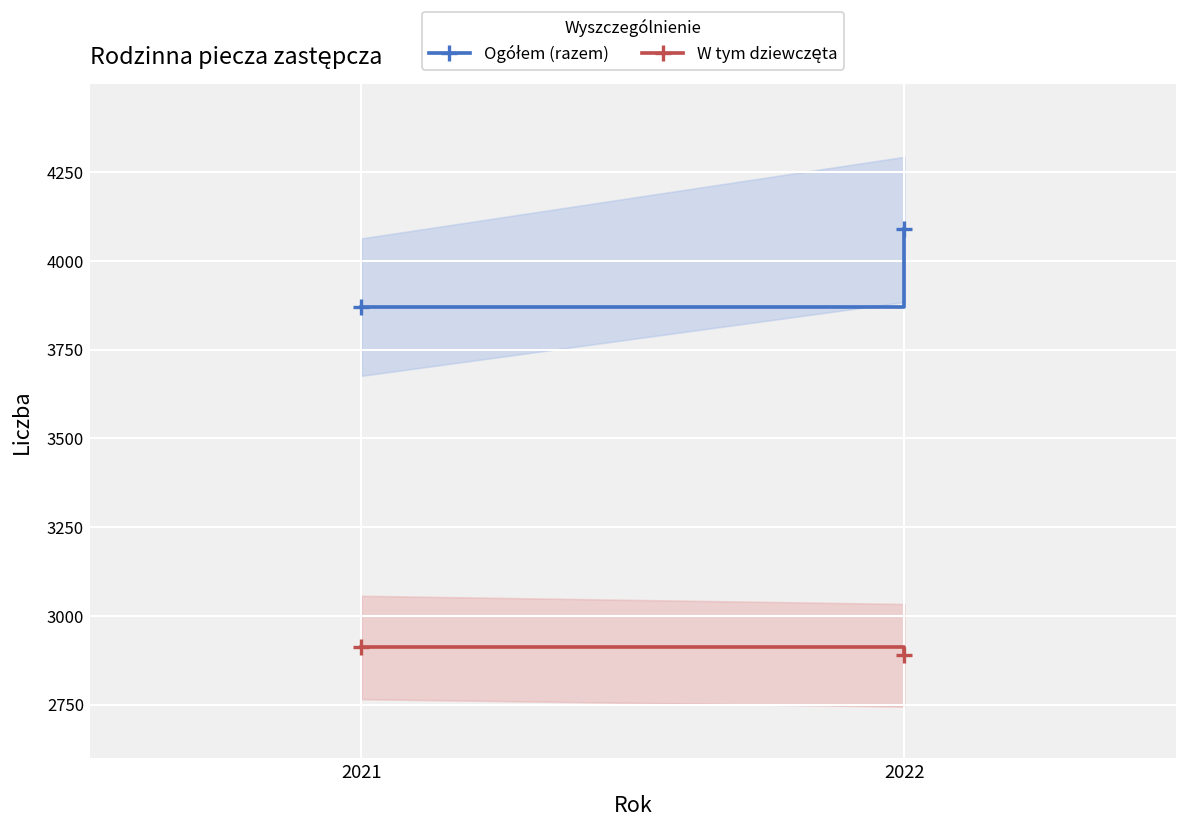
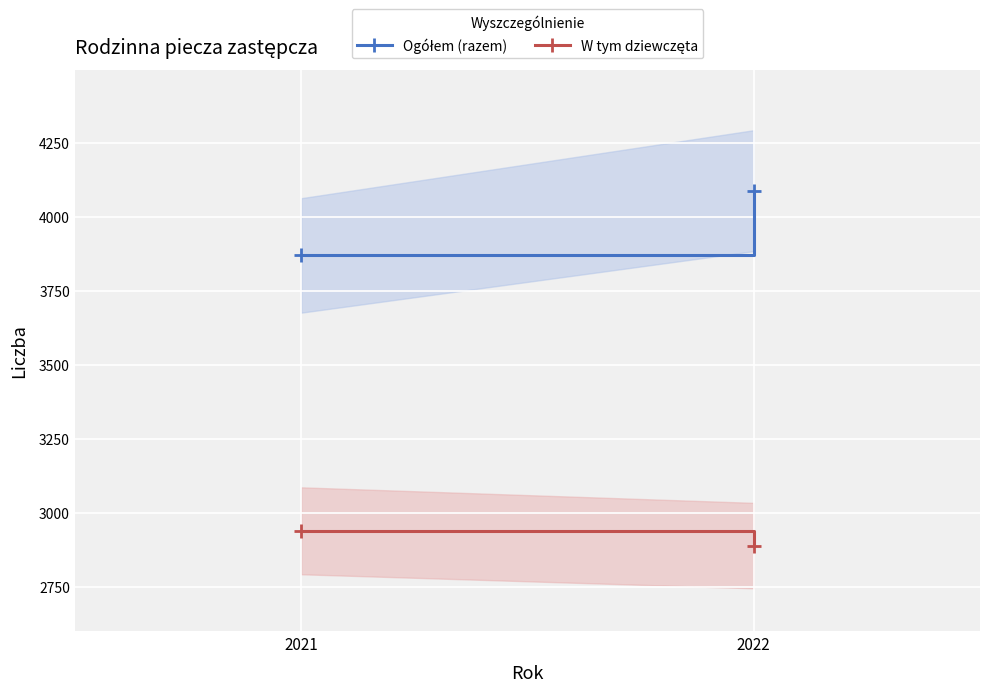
  {
    "Ogółem (razem)": {
      "2021": 3870,
      "2022": 4090
    },
    "W tym dziewczęta": {
-     "2021": 2910,
+     "2021": 2940,
      "2022": 2890
    }
  }
